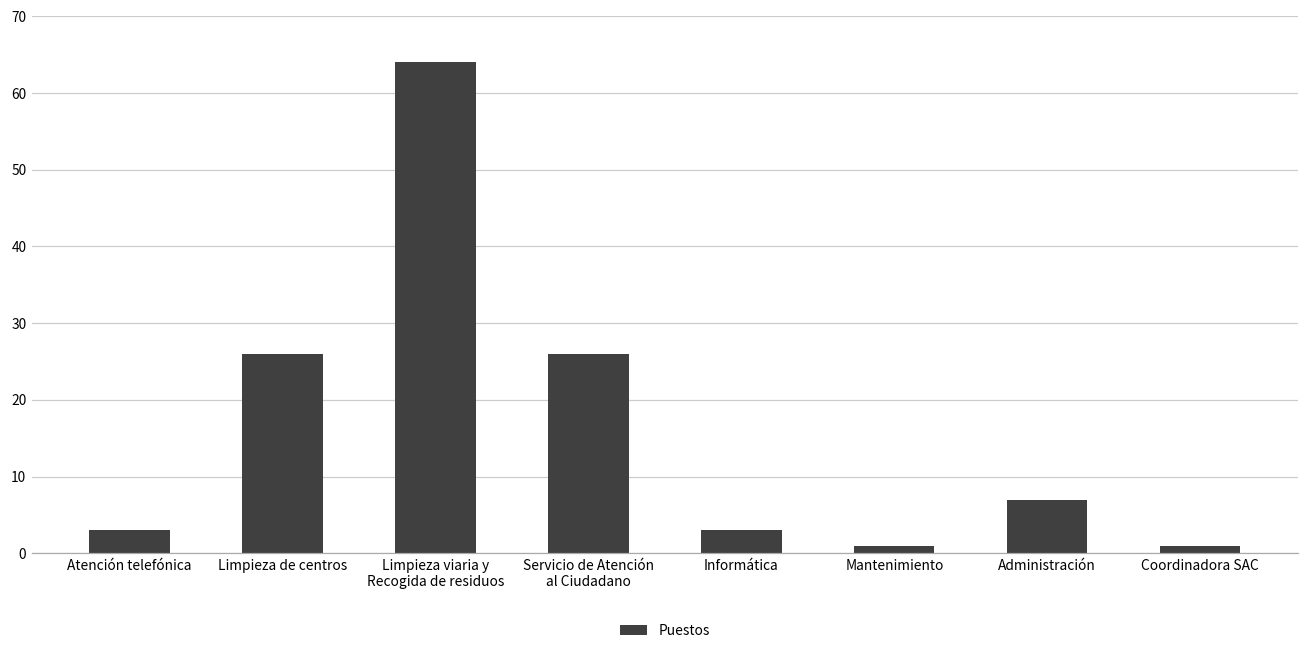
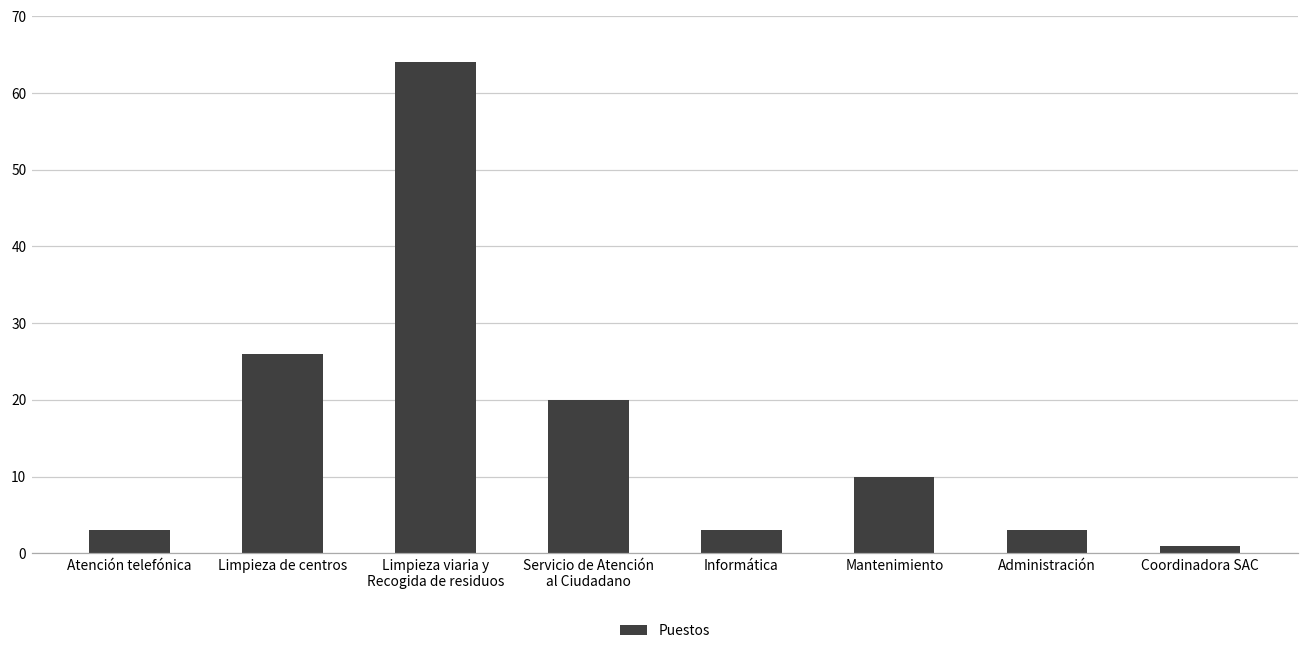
  {
    "Atención telefónica": 3,
    "Limpieza de centros": 26,
    "Limpieza viaria y Recogida de residuos": 64,
-   "Servicio de Atención al Ciudadano": 26,
+   "Servicio de Atención al Ciudadano": 20,
    "Informática": 3,
-   "Mantenimiento": 1,
-   "Administración": 7,
+   "Mantenimiento": 10,
+   "Administración": 3,
    "Coordinadora SAC": 1
  }
